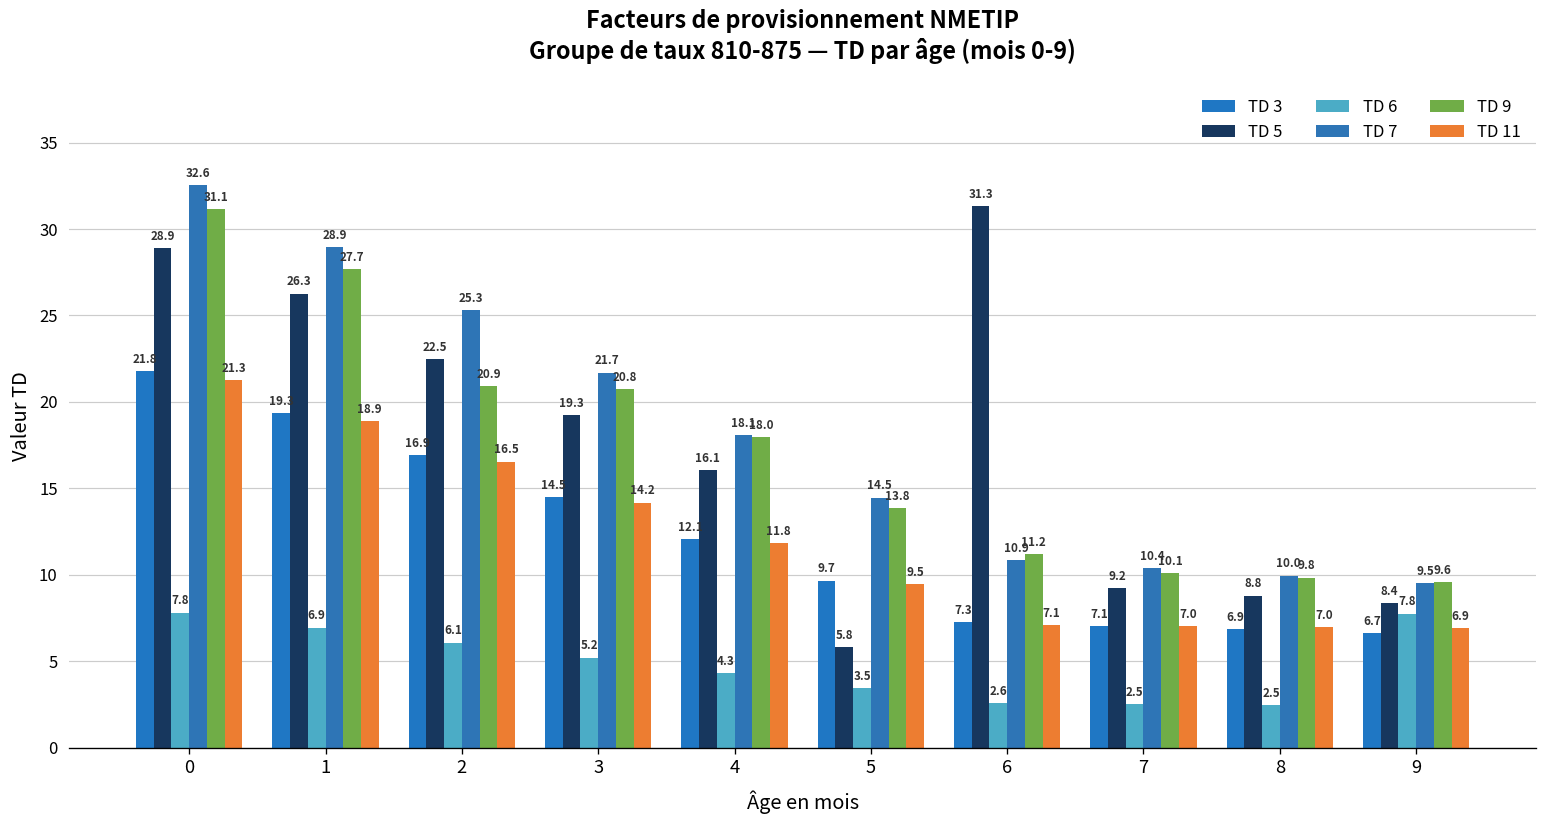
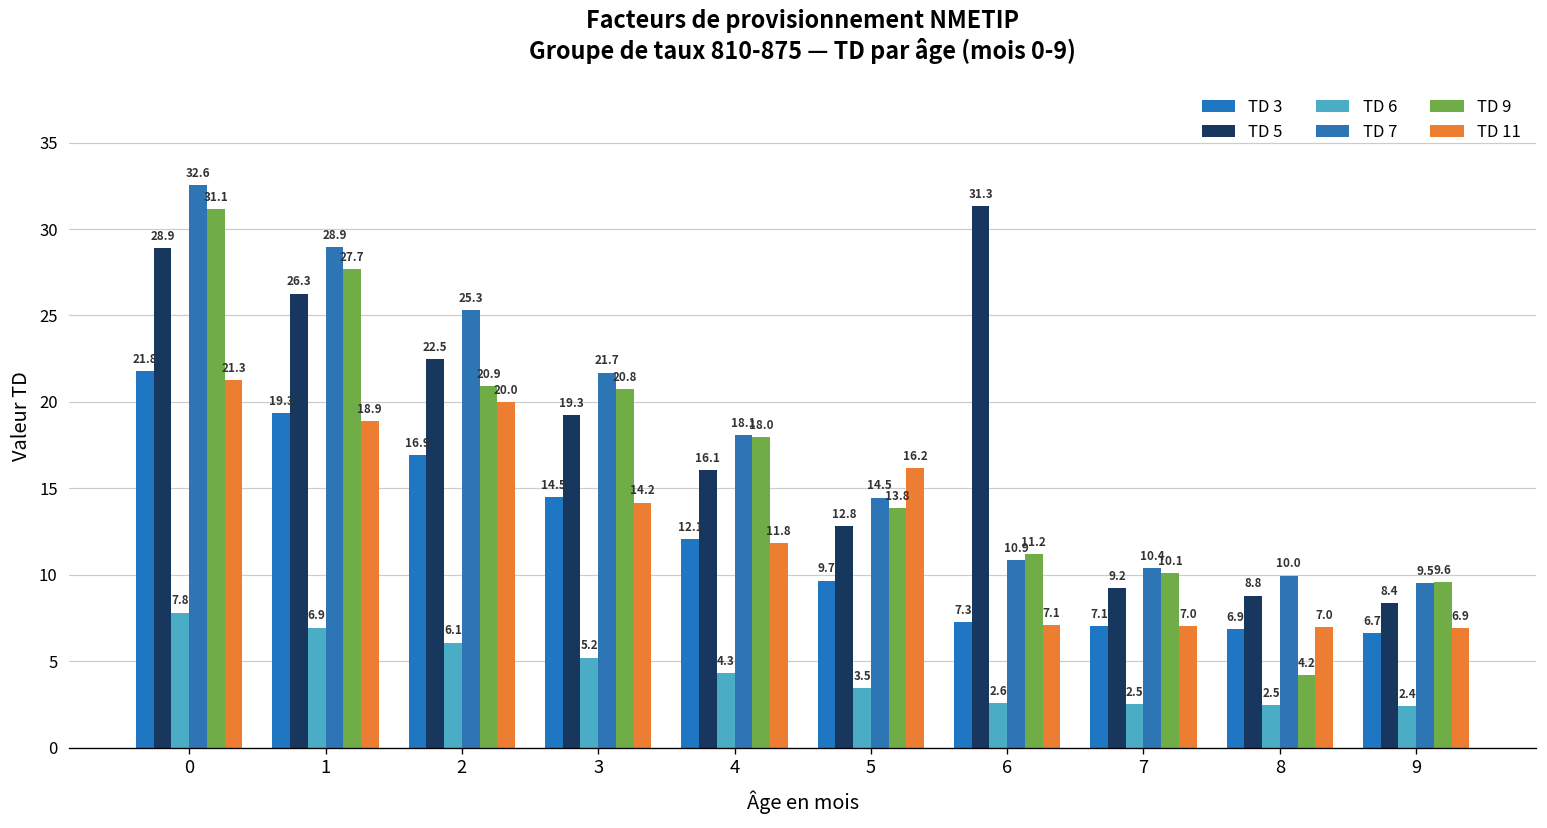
  {
    "TD 5": {
      "0": 28.9,
      "1": 26.3,
      "2": 22.5,
      "3": 19.3,
      "4": 16.1,
-     "5": 5.8,
+     "5": 12.8,
      "6": 31.3,
      "7": 9.2,
      "8": 8.8,
      "9": 8.4
    },
    "TD 6": {
      "0": 7.8,
      "1": 6.9,
      "2": 6.1,
      "3": 5.2,
      "4": 4.3,
      "5": 3.5,
      "6": 2.6,
      "7": 2.5,
      "8": 2.5,
-     "9": 7.8
+     "9": 2.4
    },
    "TD 9": {
      "0": 31.1,
      "1": 27.7,
      "2": 20.9,
      "3": 20.8,
      "5": 13.8,
      "6": 11.2,
-     "8": 9.8,
+     "8": 4.2,
      "9": 9.6
    },
    "TD 11": {
      "0": 21.3,
      "1": 18.9,
-     "2": 16.5,
+     "2": 20.0,
      "3": 14.2,
      "4": 11.8,
-     "5": 9.5,
+     "5": 16.2,
      "6": 7.1,
      "7": 7.0,
      "8": 7.0,
      "9": 6.9
    }
  }
